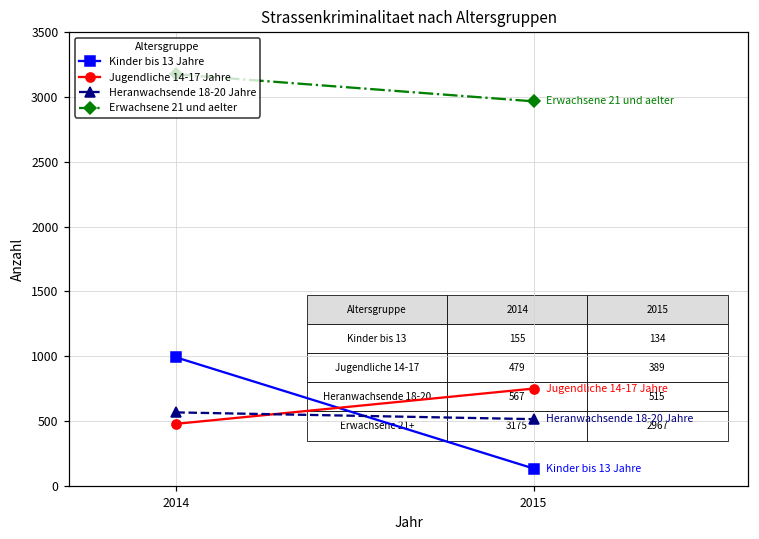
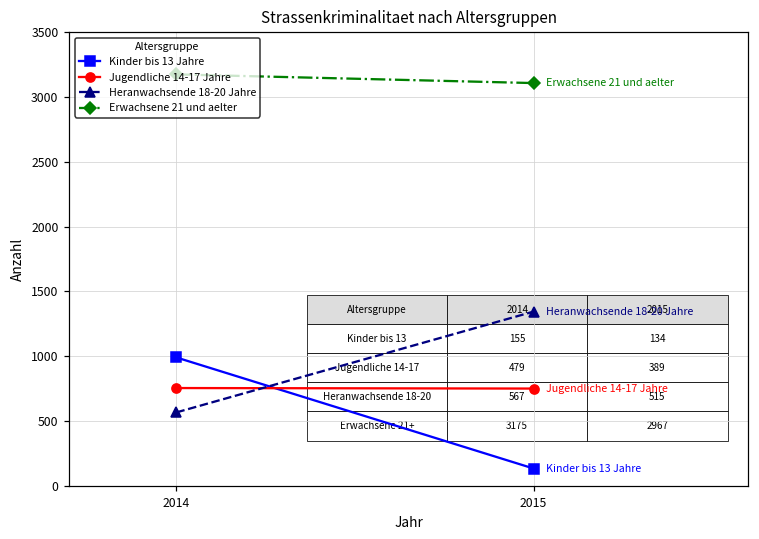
  {
    "Kinder bis 13 Jahre": {
      "2014": 990
    },
    "Jugendliche 14-17 Jahre": {
-     "2014": 480
+     "2014": 760
    },
    "Heranwachsende 18-20 Jahre": {
      "2014": 570,
-     "2015": 520
+     "2015": 1350
    },
    "Erwachsene 21 und aelter": {
-     "2015": 2970
+     "2015": 3110
    }
  }
